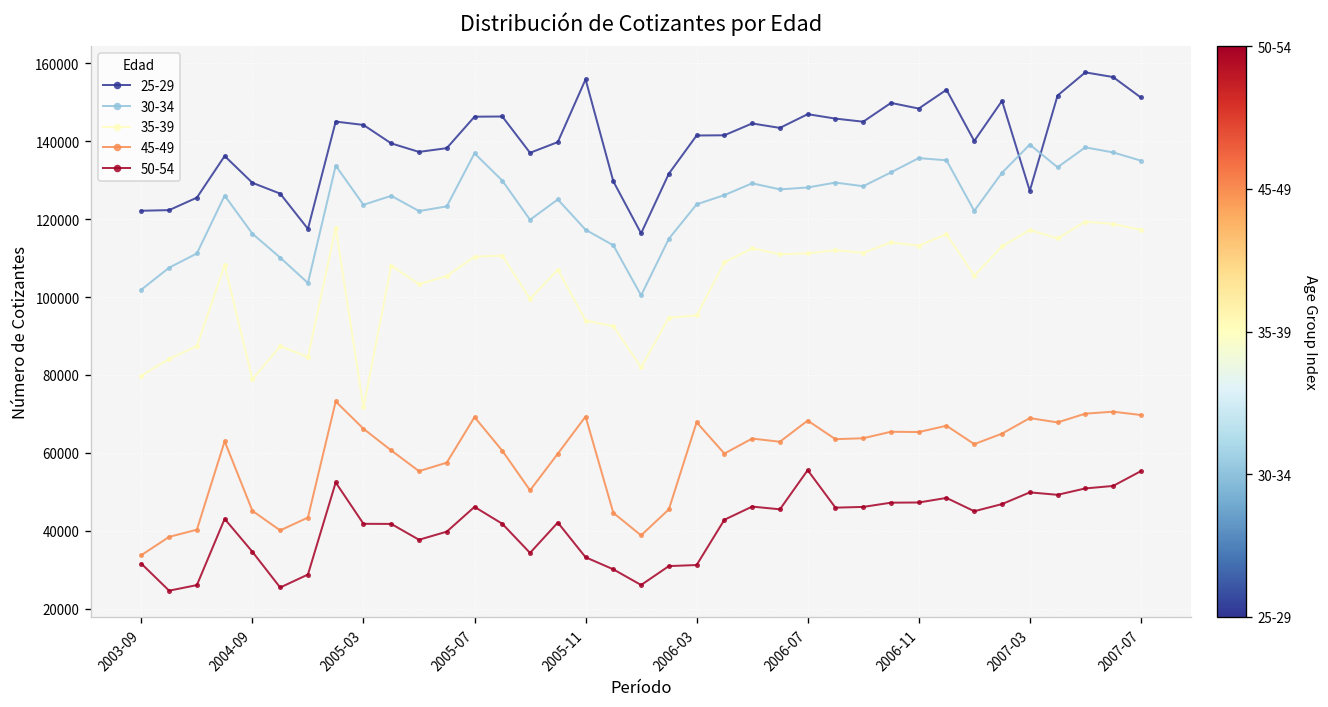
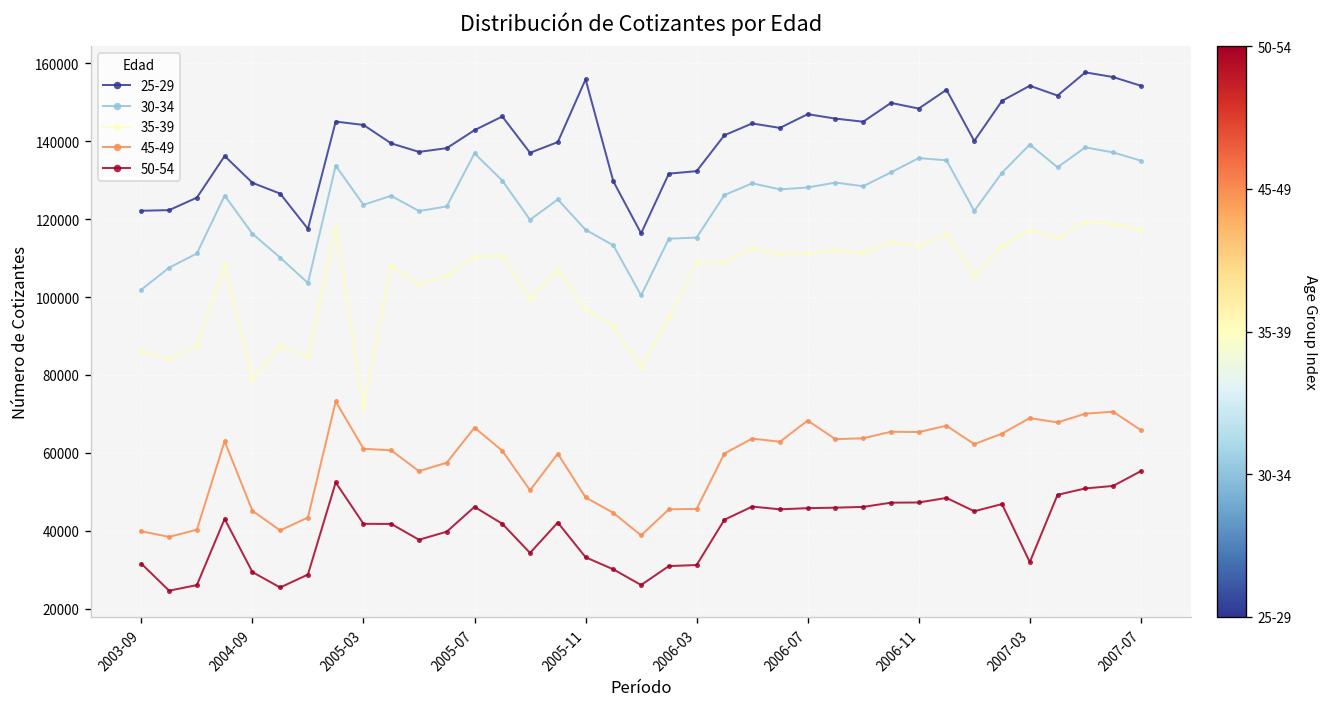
  {
    "25-29": {
      "2003-09": 122000,
      "2004-09": 129000,
      "2005-03": 144000,
-     "2005-07": 146000,
+     "2005-07": 143000,
      "2005-11": 156000,
-     "2006-03": 141000,
+     "2006-03": 132000,
      "2006-07": 147000,
      "2006-11": 148000,
-     "2007-03": 127000,
-     "2007-07": 151000
+     "2007-03": 154000,
+     "2007-07": 154000
    },
    "30-34": {
      "2003-09": 102000,
      "2004-09": 116000,
      "2005-03": 124000,
      "2005-07": 137000,
      "2005-11": 117000,
-     "2006-03": 124000,
+     "2006-03": 115000,
      "2006-07": 128000,
      "2006-11": 136000,
      "2007-03": 139000,
      "2007-07": 135000
    },
    "35-39": {
-     "2003-09": 80000,
+     "2003-09": 86000,
      "2004-09": 79000,
      "2005-03": 72000,
      "2005-07": 110000,
-     "2005-11": 94000,
-     "2006-03": 95000,
+     "2005-11": 97000,
+     "2006-03": 109000,
      "2006-07": 111000,
      "2006-11": 113000,
      "2007-03": 117000,
      "2007-07": 117000
    },
    "45-49": {
-     "2003-09": 34000,
+     "2003-09": 40000,
      "2004-09": 45000,
-     "2005-03": 66000,
-     "2005-07": 69000,
-     "2005-11": 69000,
-     "2006-03": 68000,
+     "2005-03": 61000,
+     "2005-07": 66000,
+     "2005-11": 49000,
+     "2006-03": 46000,
      "2006-07": 68000,
      "2006-11": 65000,
      "2007-03": 69000,
-     "2007-07": 70000
+     "2007-07": 66000
    },
    "50-54": {
      "2003-09": 32000,
-     "2004-09": 35000,
+     "2004-09": 29000,
      "2005-03": 42000,
      "2005-07": 46000,
      "2005-11": 33000,
      "2006-03": 31000,
-     "2006-07": 56000,
+     "2006-07": 46000,
      "2006-11": 47000,
-     "2007-03": 50000,
+     "2007-03": 32000,
      "2007-07": 55000
    }
  }
